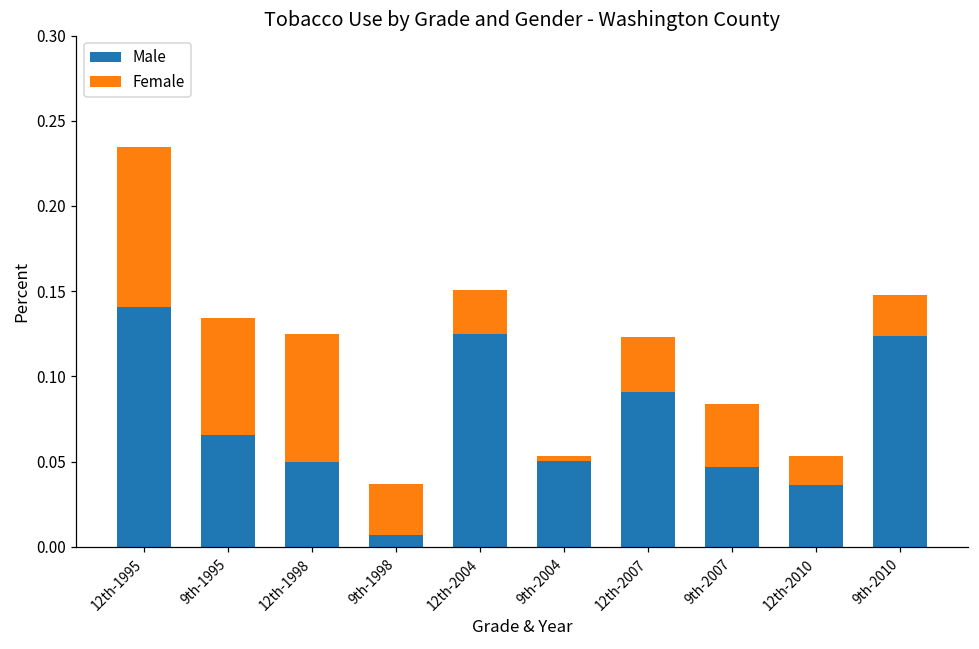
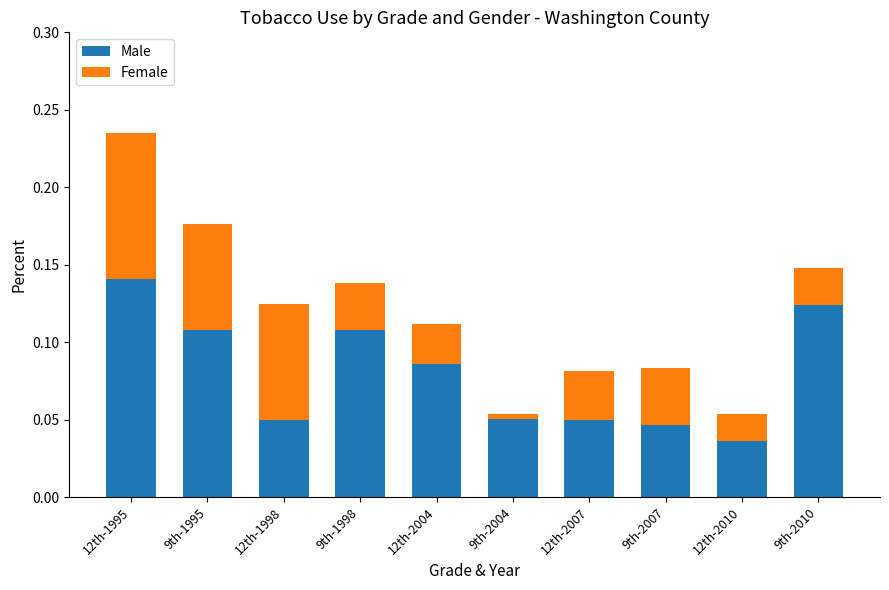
  {
    "Male": {
      "12th-1995": 0.141,
-     "9th-1995": 0.065,
+     "9th-1995": 0.108,
      "12th-1998": 0.050,
-     "9th-1998": 0.007,
-     "12th-2004": 0.125,
+     "9th-1998": 0.108,
+     "12th-2004": 0.086,
      "9th-2004": 0.050,
-     "12th-2007": 0.091,
+     "12th-2007": 0.049,
      "9th-2007": 0.047,
      "12th-2010": 0.036,
      "9th-2010": 0.124
    },
    "Female": {
      "12th-1995": 0.094,
      "9th-1995": 0.069,
      "12th-1998": 0.075,
      "9th-1998": 0.030,
      "12th-2004": 0.025,
      "9th-2004": 0.003,
      "12th-2007": 0.032,
      "9th-2007": 0.037,
      "12th-2010": 0.017,
      "9th-2010": 0.024
    }
  }
